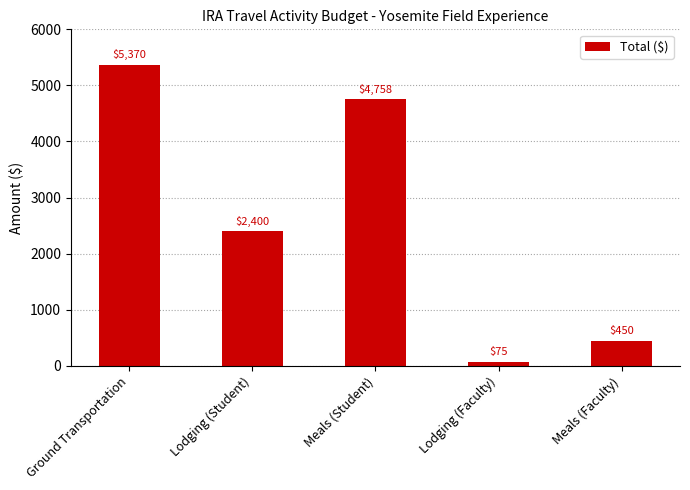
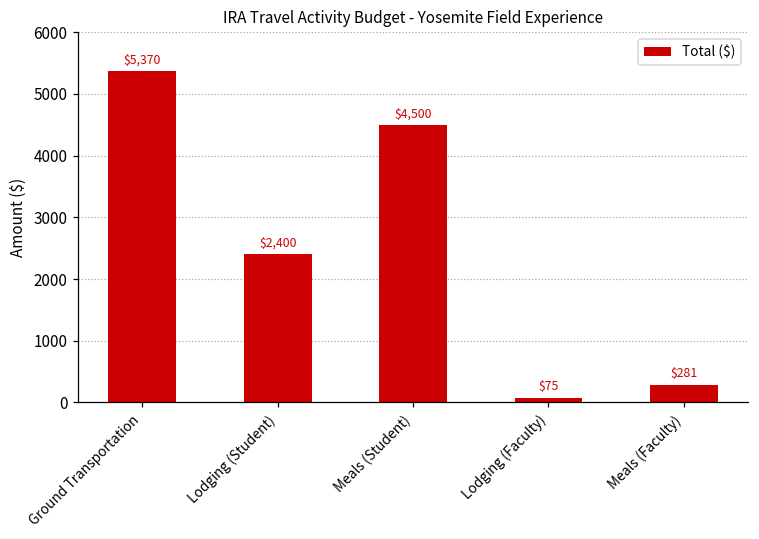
  {
    "Ground Transportation": "$5,370",
    "Lodging (Student)": "$2,400",
-   "Meals (Student)": "$4,758",
+   "Meals (Student)": "$4,500",
    "Lodging (Faculty)": "$75",
-   "Meals (Faculty)": "$450"
+   "Meals (Faculty)": "$281"
  }
